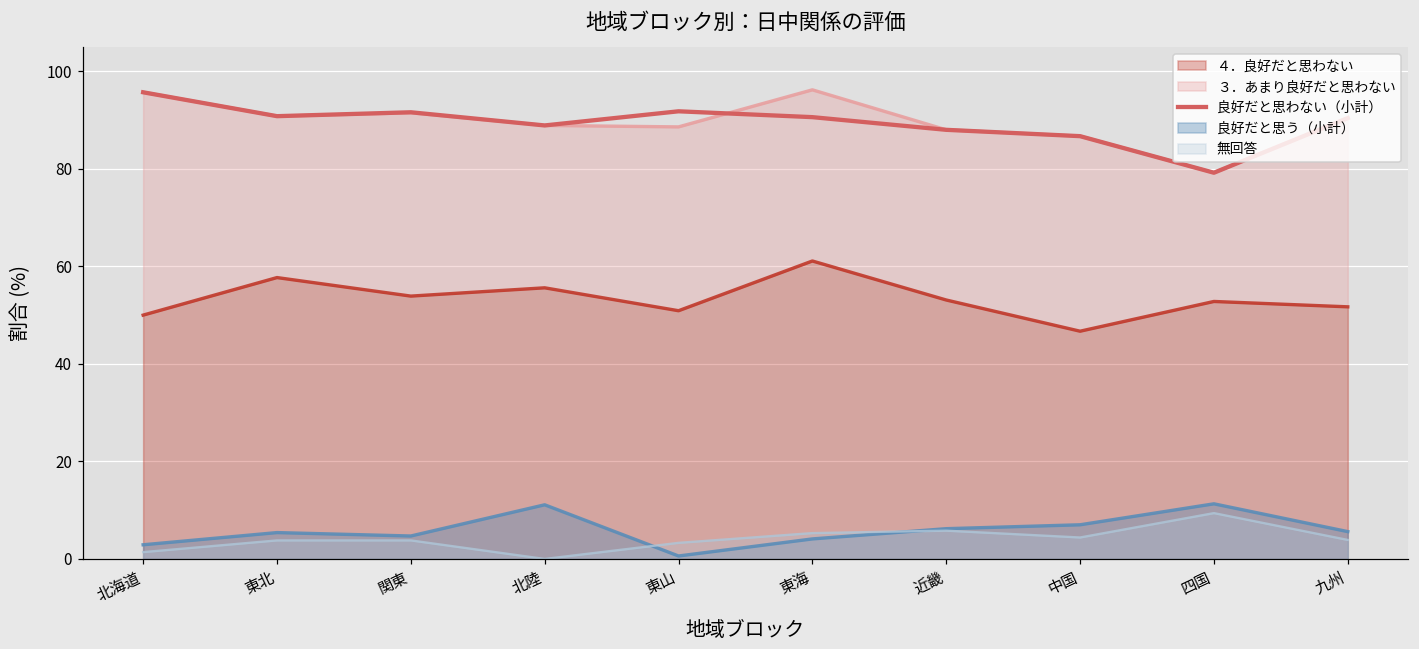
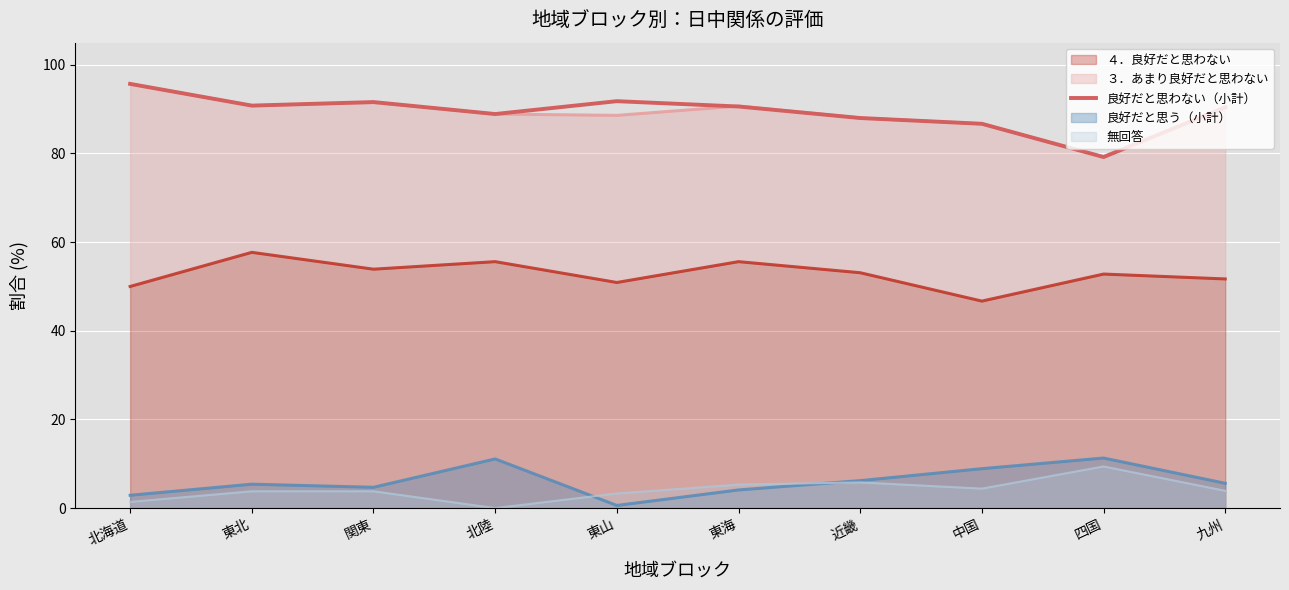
  {
    "４．良好だと思わない": {
      "北海道": 50,
      "東北": 58,
      "関東": 54,
      "北陸": 56,
      "東山": 51,
-     "東海": 61,
+     "東海": 56,
      "近畿": 53,
      "中国": 47,
      "四国": 53,
      "九州": 52
    },
    "良好だと思う（小計）": {
      "北海道": 3,
      "東北": 5,
      "関東": 5,
      "北陸": 11,
      "東山": 1,
      "東海": 4,
-     "中国": 7,
+     "中国": 9,
      "四国": 11,
      "九州": 6
    },
    "良好だと思わない（小計）": {
      "東山": 92
    }
  }
